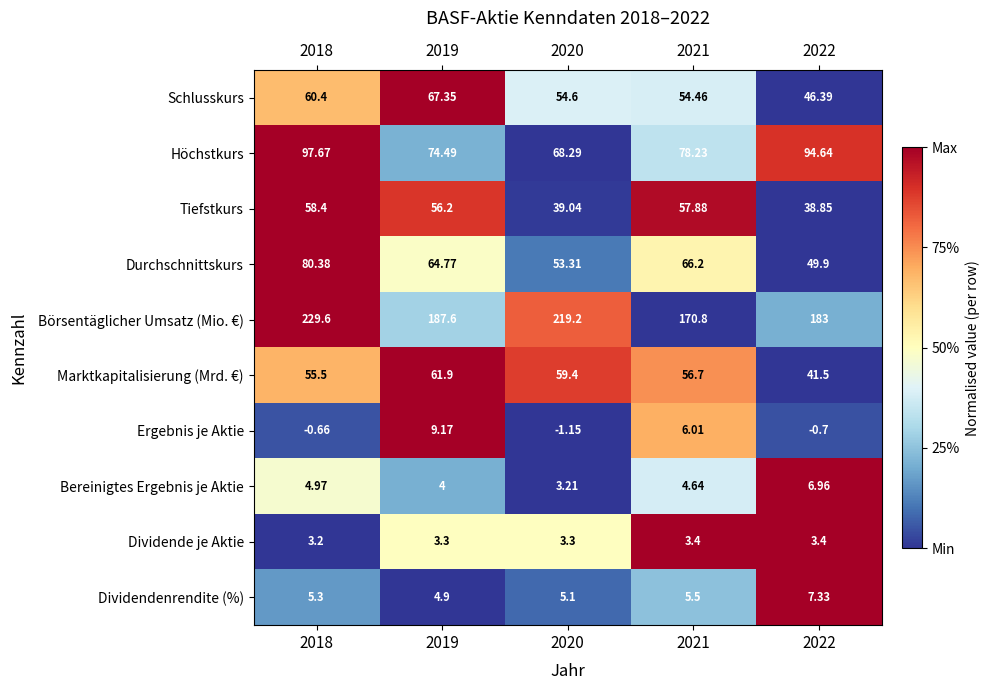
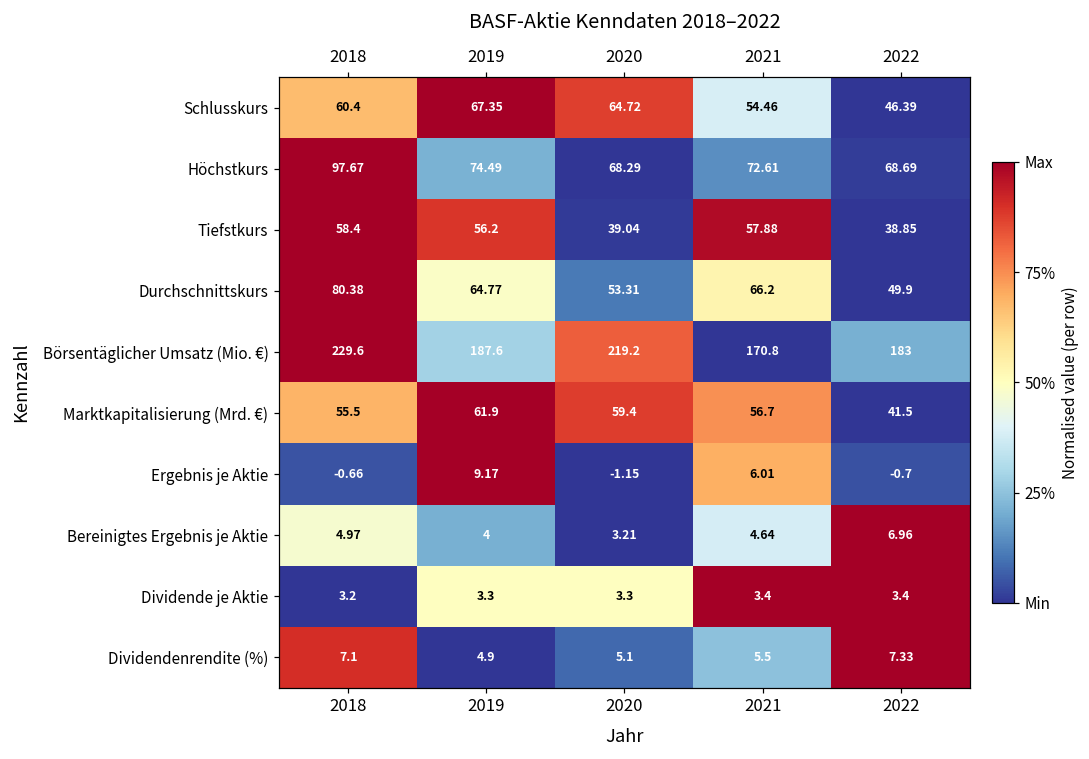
  {
    "Schlusskurs": {
      "2018": 60.4,
      "2019": 67.35,
-     "2020": 54.6,
+     "2020": 64.72,
      "2021": 54.46,
      "2022": 46.39
    },
    "Höchstkurs": {
      "2018": 97.67,
      "2019": 74.49,
      "2020": 68.29,
-     "2021": 78.23,
-     "2022": 94.64
+     "2021": 72.61,
+     "2022": 68.69
    },
    "Tiefstkurs": {
      "2018": 58.4,
      "2019": 56.2,
      "2020": 39.04,
      "2021": 57.88,
      "2022": 38.85
    },
    "Durchschnittskurs": {
      "2018": 80.38,
      "2019": 64.77,
      "2020": 53.31,
      "2021": 66.2,
      "2022": 49.9
    },
    "Börsentäglicher Umsatz (Mio. €)": {
      "2018": 229.6,
      "2019": 187.6,
      "2020": 219.2,
      "2021": 170.8,
      "2022": 183
    },
    "Marktkapitalisierung (Mrd. €)": {
      "2018": 55.5,
      "2019": 61.9,
      "2020": 59.4,
      "2021": 56.7,
      "2022": 41.5
    },
    "Ergebnis je Aktie": {
      "2018": -0.66,
      "2019": 9.17,
      "2020": -1.15,
      "2021": 6.01,
      "2022": -0.7
    },
    "Bereinigtes Ergebnis je Aktie": {
      "2018": 4.97,
      "2019": 4,
      "2020": 3.21,
      "2021": 4.64,
      "2022": 6.96
    },
    "Dividende je Aktie": {
      "2018": 3.2,
      "2019": 3.3,
      "2020": 3.3,
      "2021": 3.4,
      "2022": 3.4
    },
    "Dividendenrendite (%)": {
-     "2018": 5.3,
+     "2018": 7.1,
      "2019": 4.9,
      "2020": 5.1,
      "2021": 5.5,
      "2022": 7.33
    }
  }
